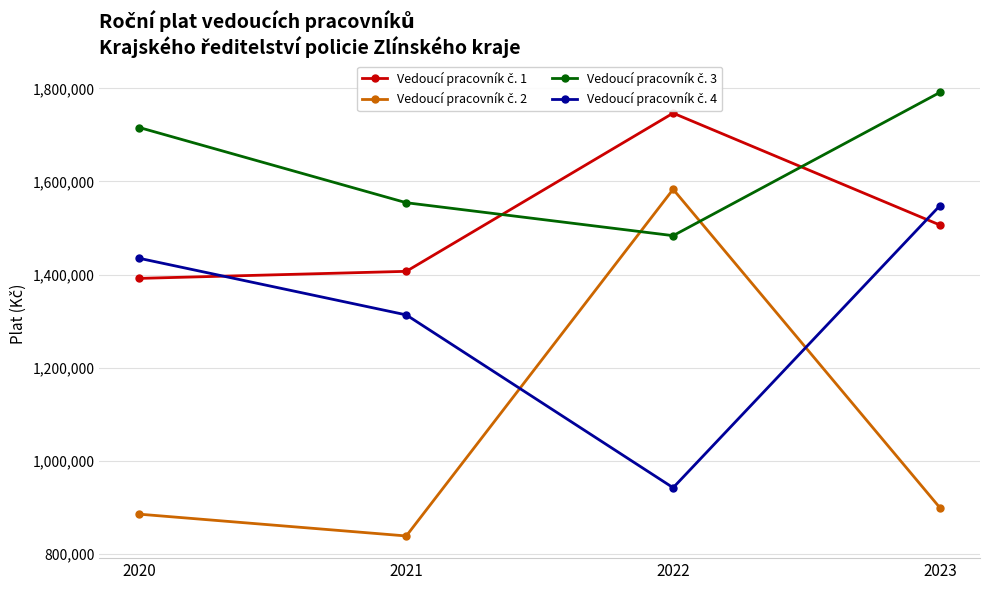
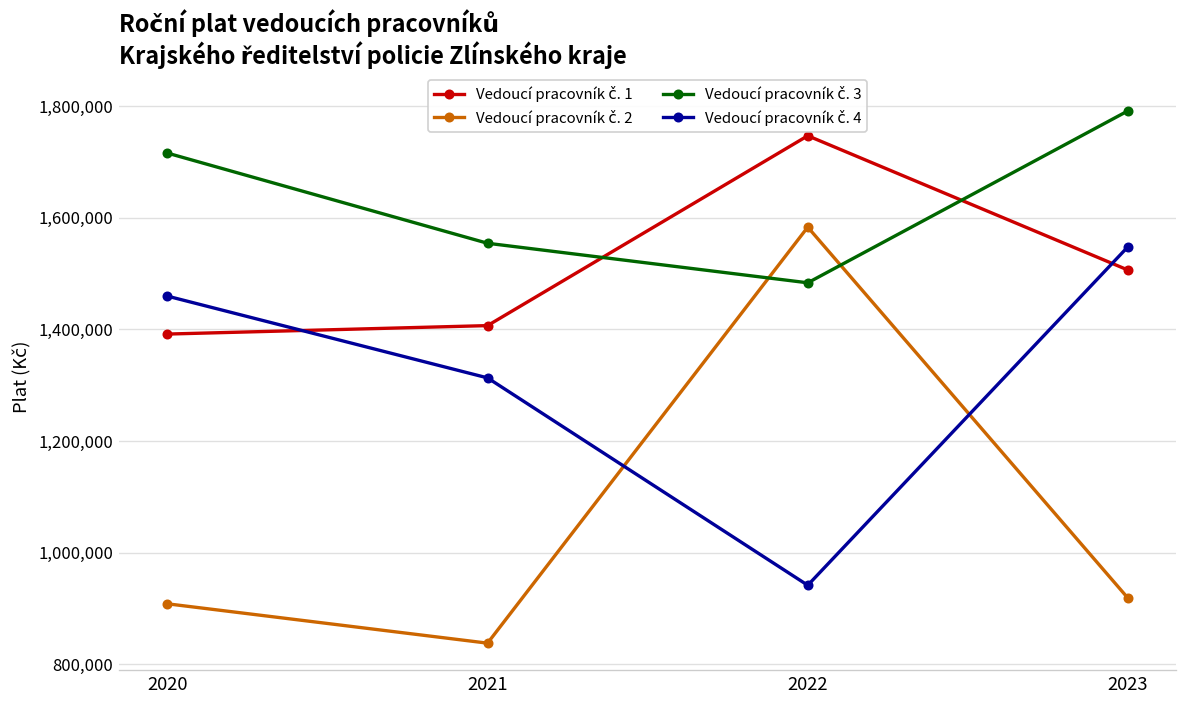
  {
    "Vedoucí pracovník č. 1": {
      "2020": "1,390,000",
      "2021": "1,410,000",
      "2022": "1,750,000",
      "2023": "1,510,000"
    },
    "Vedoucí pracovník č. 2": {
-     "2020": "880,000",
+     "2020": "910,000",
      "2021": "840,000",
      "2022": "1,580,000",
-     "2023": "900,000"
+     "2023": "920,000"
    },
    "Vedoucí pracovník č. 3": {
      "2020": "1,720,000",
      "2021": "1,550,000",
      "2022": "1,480,000",
      "2023": "1,790,000"
    },
    "Vedoucí pracovník č. 4": {
-     "2020": "1,430,000",
+     "2020": "1,460,000",
      "2021": "1,310,000",
      "2022": "940,000",
      "2023": "1,550,000"
    }
  }
